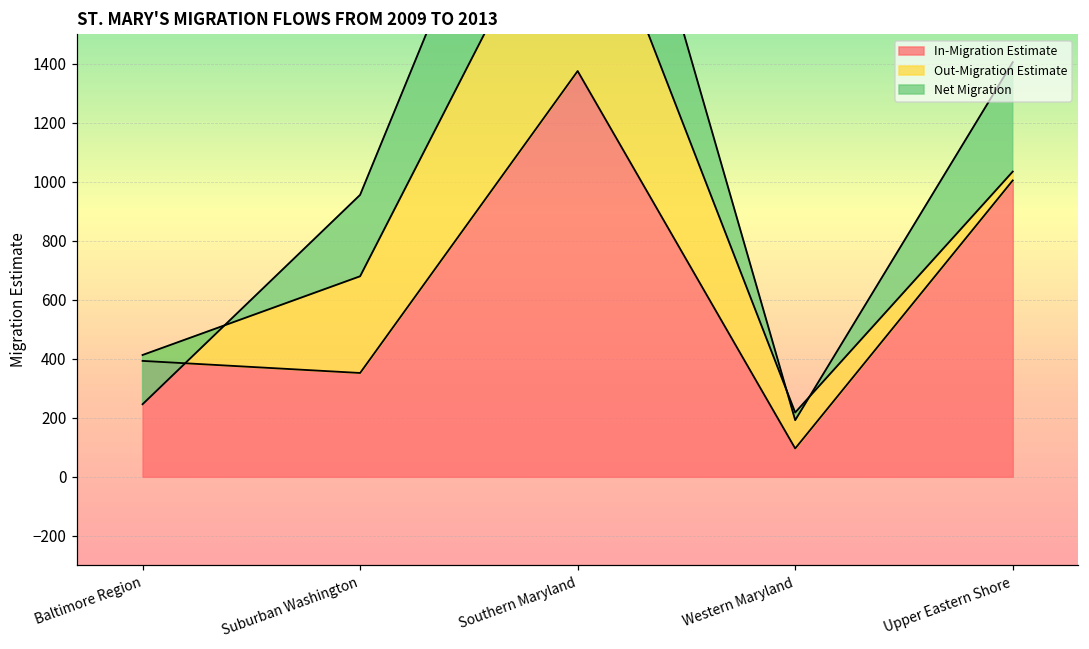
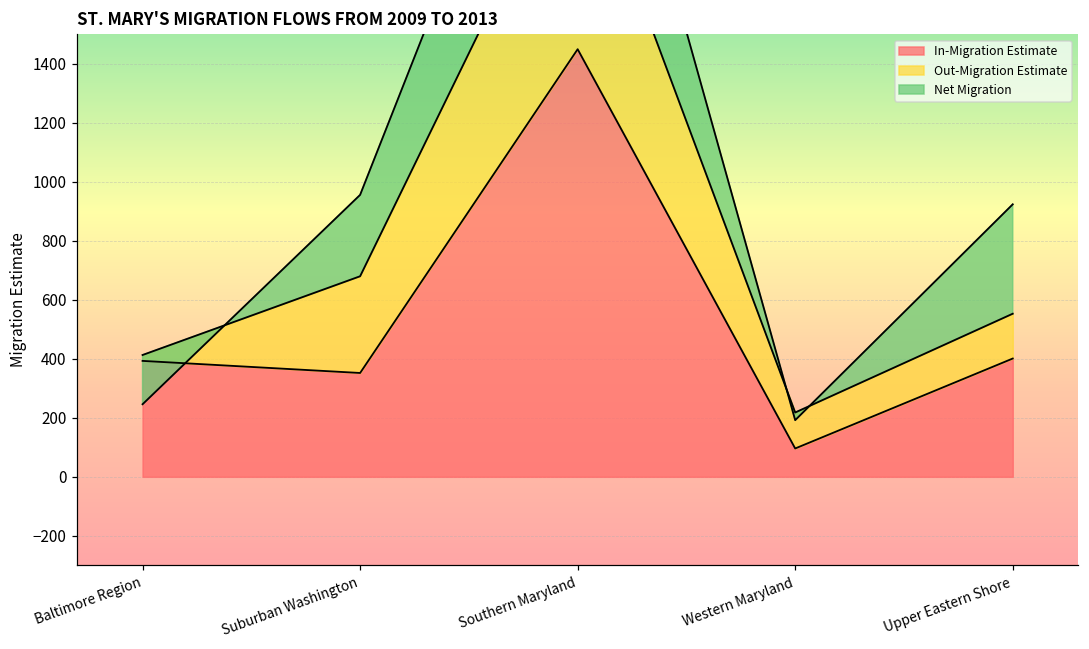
  {
    "In-Migration Estimate": {
      "Baltimore Region": 390,
      "Suburban Washington": 350,
-     "Southern Maryland": 1380,
+     "Southern Maryland": 1450,
      "Western Maryland": 100,
-     "Upper Eastern Shore": 1010
+     "Upper Eastern Shore": 400
    },
    "Out-Migration Estimate": {
      "Suburban Washington": 330,
-     "Upper Eastern Shore": 30
+     "Upper Eastern Shore": 150
    }
  }
